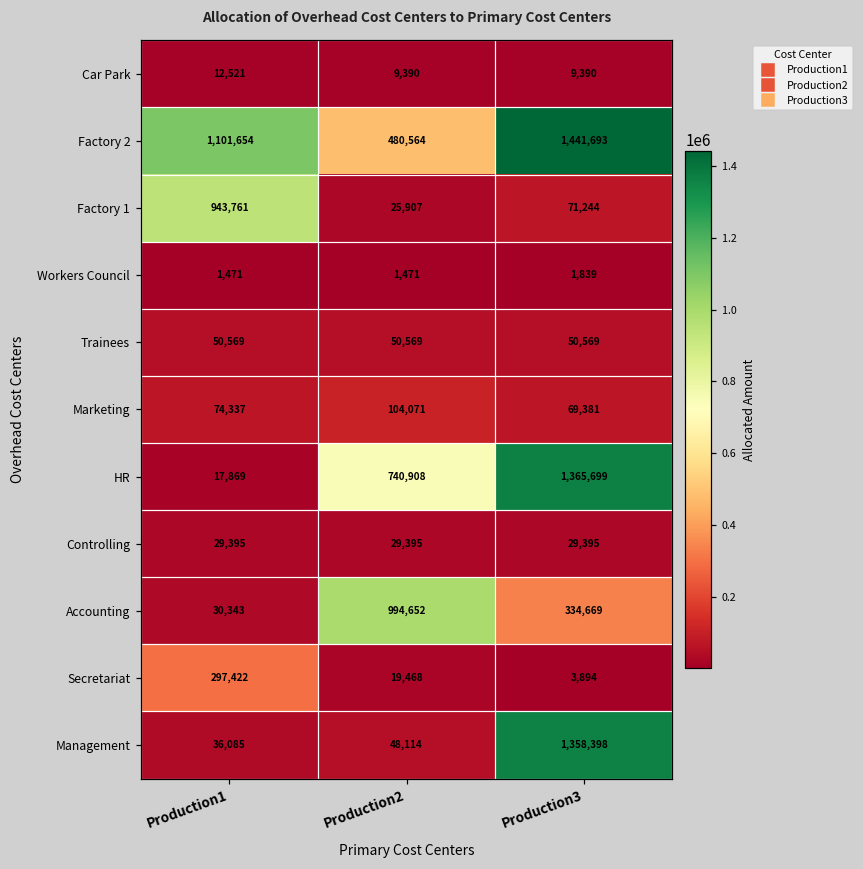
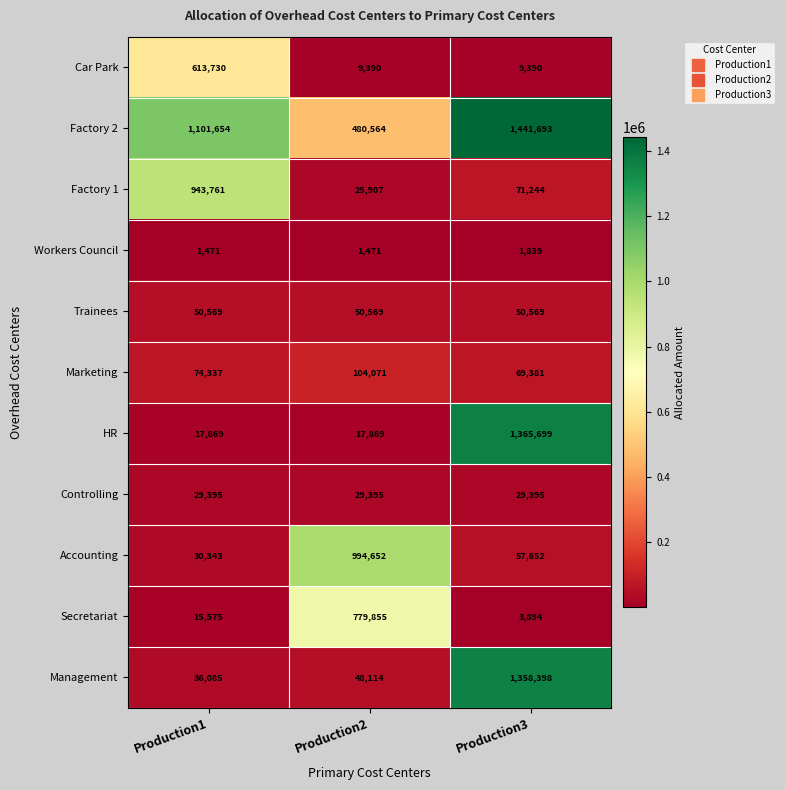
  {
    "Car Park": {
-     "Production1": "12,521",
+     "Production1": "613,730",
      "Production2": "9,390",
      "Production3": "9,390"
    },
    "Factory 2": {
      "Production1": "1,101,654",
      "Production2": "480,564",
      "Production3": "1,441,693"
    },
    "Factory 1": {
      "Production1": "943,761",
      "Production2": "25,907",
      "Production3": "71,244"
    },
    "Workers Council": {
      "Production1": "1,471",
      "Production2": "1,471",
      "Production3": "1,839"
    },
    "Trainees": {
      "Production1": "50,569",
      "Production2": "50,569",
      "Production3": "50,569"
    },
    "Marketing": {
      "Production1": "74,337",
      "Production2": "104,071",
      "Production3": "69,381"
    },
    "HR": {
      "Production1": "17,869",
-     "Production2": "740,908",
+     "Production2": "17,869",
      "Production3": "1,365,699"
    },
    "Controlling": {
      "Production1": "29,395",
      "Production2": "29,395",
      "Production3": "29,395"
    },
    "Accounting": {
      "Production1": "30,343",
      "Production2": "994,652",
-     "Production3": "334,669"
+     "Production3": "57,652"
    },
    "Secretariat": {
-     "Production1": "297,422",
-     "Production2": "19,468",
+     "Production1": "15,575",
+     "Production2": "779,855",
      "Production3": "3,894"
    },
    "Management": {
      "Production1": "36,085",
      "Production2": "48,114",
      "Production3": "1,358,398"
    }
  }
